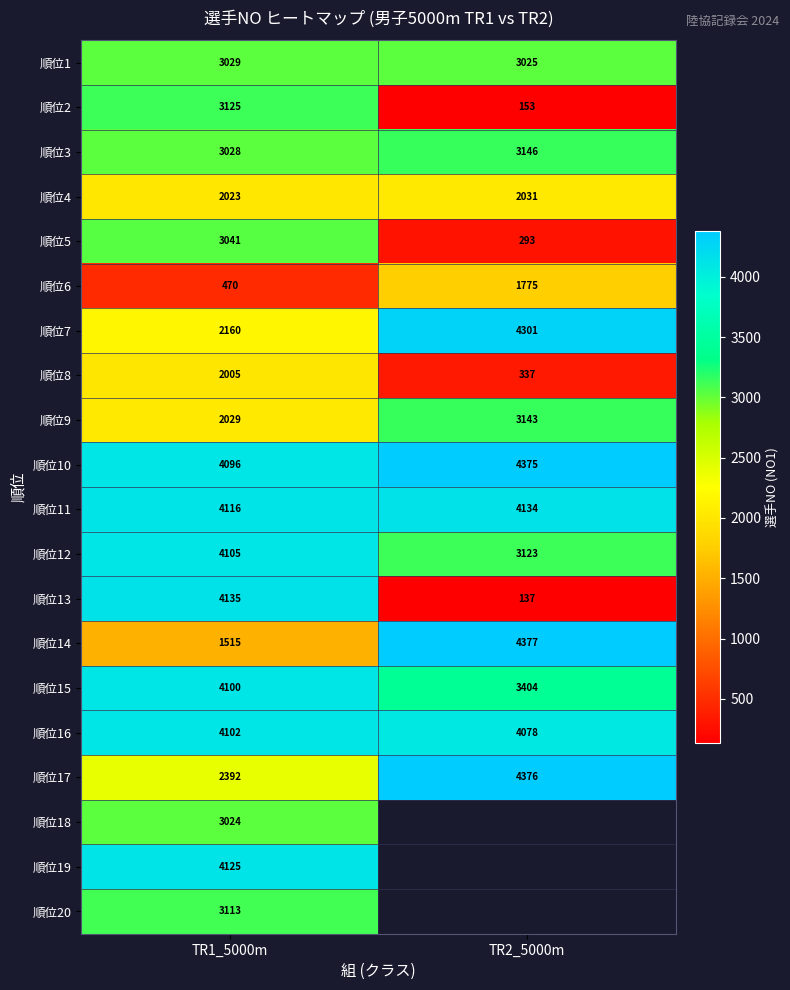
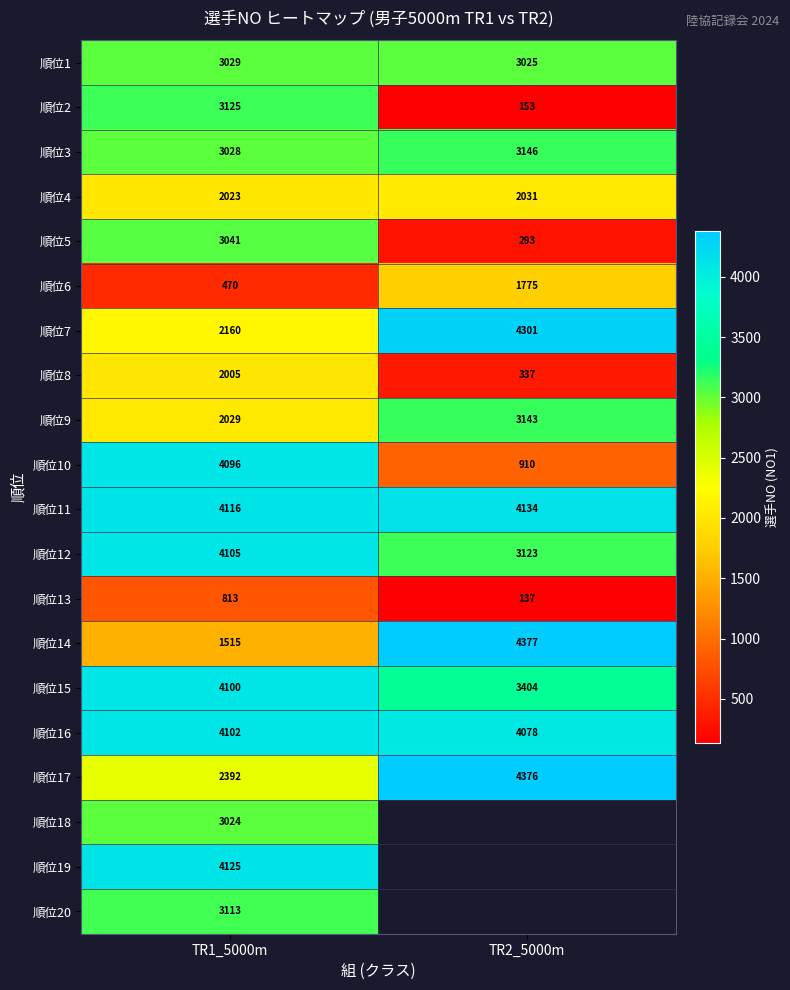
  {
    "順位1": {
      "TR1_5000m": 3029,
      "TR2_5000m": 3025
    },
    "順位2": {
      "TR1_5000m": 3125,
      "TR2_5000m": 153
    },
    "順位3": {
      "TR1_5000m": 3028,
      "TR2_5000m": 3146
    },
    "順位4": {
      "TR1_5000m": 2023,
      "TR2_5000m": 2031
    },
    "順位5": {
      "TR1_5000m": 3041,
      "TR2_5000m": 293
    },
    "順位6": {
      "TR1_5000m": 470,
      "TR2_5000m": 1775
    },
    "順位7": {
      "TR1_5000m": 2160,
      "TR2_5000m": 4301
    },
    "順位8": {
      "TR1_5000m": 2005,
      "TR2_5000m": 337
    },
    "順位9": {
      "TR1_5000m": 2029,
      "TR2_5000m": 3143
    },
    "順位10": {
      "TR1_5000m": 4096,
-     "TR2_5000m": 4375
+     "TR2_5000m": 910
    },
    "順位11": {
      "TR1_5000m": 4116,
      "TR2_5000m": 4134
    },
    "順位12": {
      "TR1_5000m": 4105,
      "TR2_5000m": 3123
    },
    "順位13": {
-     "TR1_5000m": 4135,
+     "TR1_5000m": 813,
      "TR2_5000m": 137
    },
    "順位14": {
      "TR1_5000m": 1515,
      "TR2_5000m": 4377
    },
    "順位15": {
      "TR1_5000m": 4100,
      "TR2_5000m": 3404
    },
    "順位16": {
      "TR1_5000m": 4102,
      "TR2_5000m": 4078
    },
    "順位17": {
      "TR1_5000m": 2392,
      "TR2_5000m": 4376
    },
    "順位18": {
      "TR1_5000m": 3024
    },
    "順位19": {
      "TR1_5000m": 4125
    },
    "順位20": {
      "TR1_5000m": 3113
    }
  }
